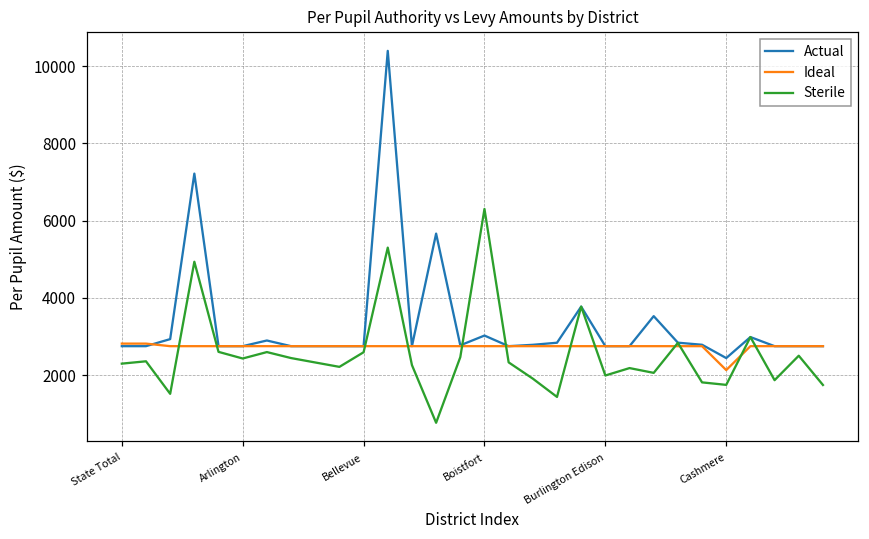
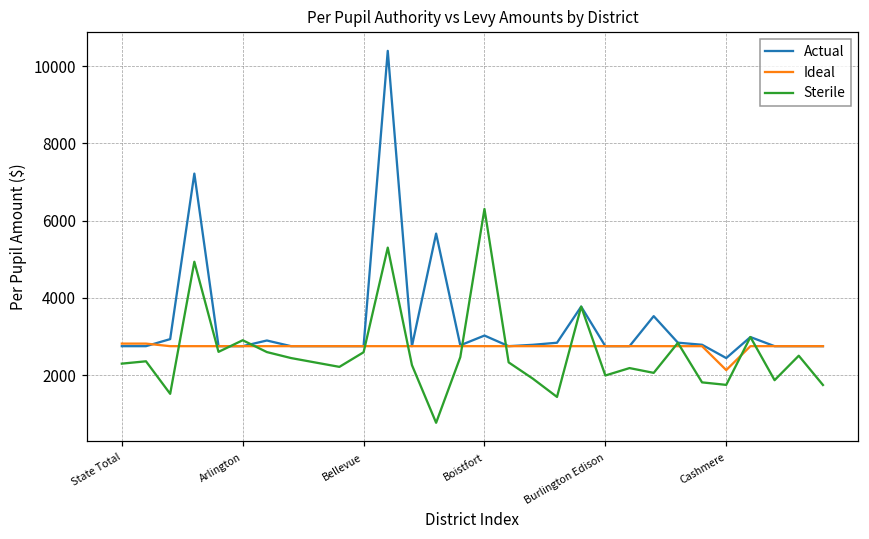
  {
    "Actual": {
      "Boistfort": 3000,
      "Cashmere": 2400
    },
    "Ideal": {
      "Boistfort": 2800,
      "Cashmere": 2100
    },
    "Sterile": {
      "State Total": 2300,
-     "Arlington": 2400,
+     "Arlington": 2900,
      "Bellevue": 2600,
      "Boistfort": 6300,
      "Burlington Edison": 2000,
      "Cashmere": 1700
    }
  }
